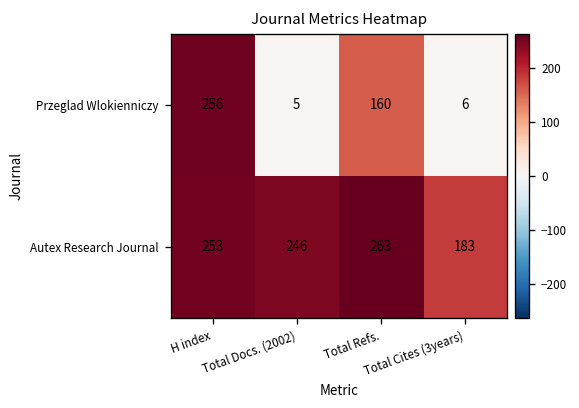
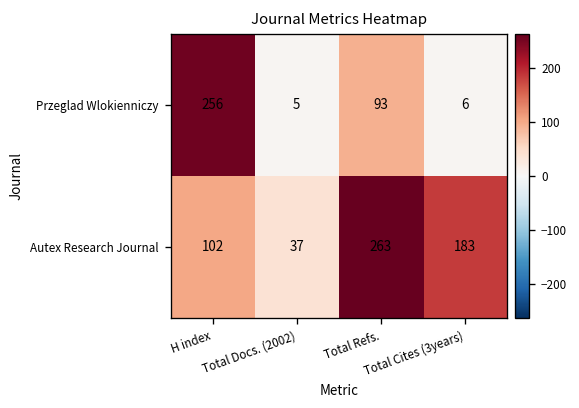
  {
    "Przeglad Wlokienniczy": {
      "H index": 256,
      "Total Docs. (2002)": 5,
-     "Total Refs.": 160,
+     "Total Refs.": 93,
      "Total Cites (3years)": 6
    },
    "Autex Research Journal": {
-     "H index": 253,
-     "Total Docs. (2002)": 246,
+     "H index": 102,
+     "Total Docs. (2002)": 37,
      "Total Refs.": 263,
      "Total Cites (3years)": 183
    }
  }
